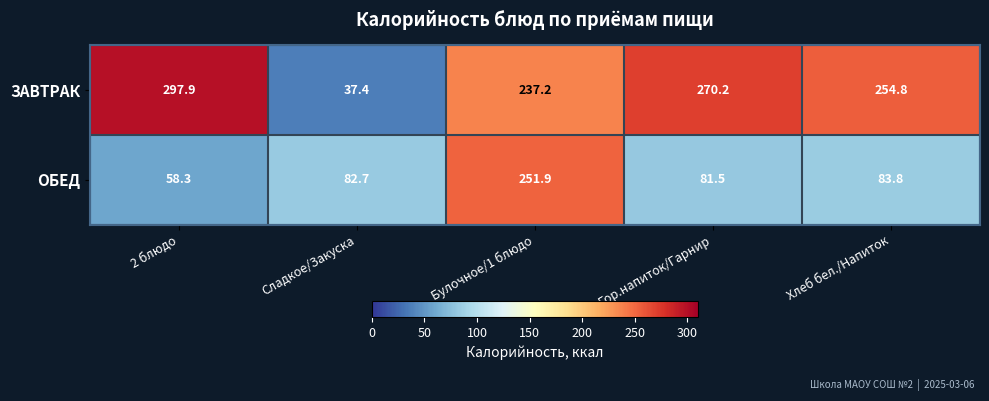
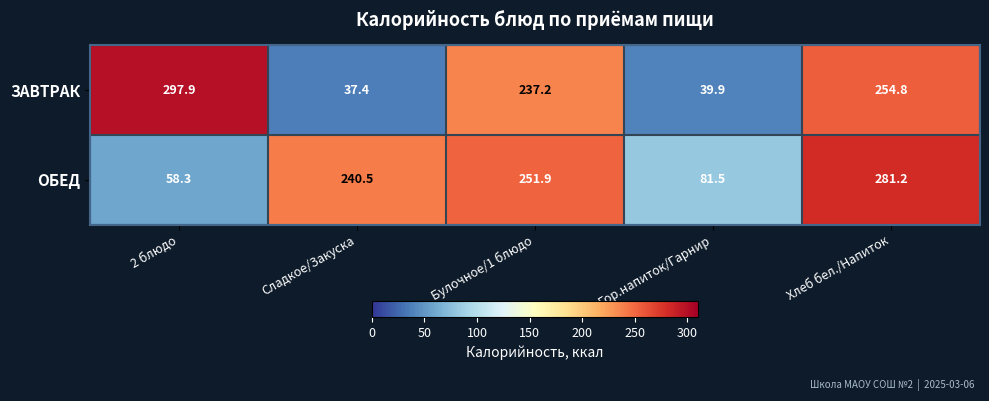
  {
    "ЗАВТРАК": {
      "2 блюдо": 297.9,
      "Сладкое/Закуска": 37.4,
      "Булочное/1 блюдо": 237.2,
-     "Гор.напиток/Гарнир": 270.2,
+     "Гор.напиток/Гарнир": 39.9,
      "Хлеб бел./Напиток": 254.8
    },
    "ОБЕД": {
      "2 блюдо": 58.3,
-     "Сладкое/Закуска": 82.7,
+     "Сладкое/Закуска": 240.5,
      "Булочное/1 блюдо": 251.9,
      "Гор.напиток/Гарнир": 81.5,
-     "Хлеб бел./Напиток": 83.8
+     "Хлеб бел./Напиток": 281.2
    }
  }
